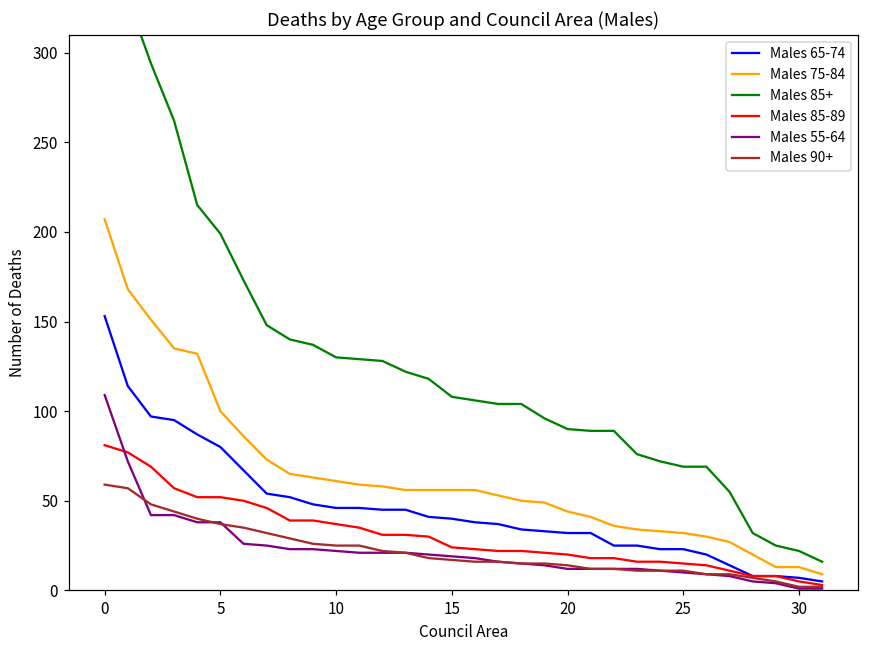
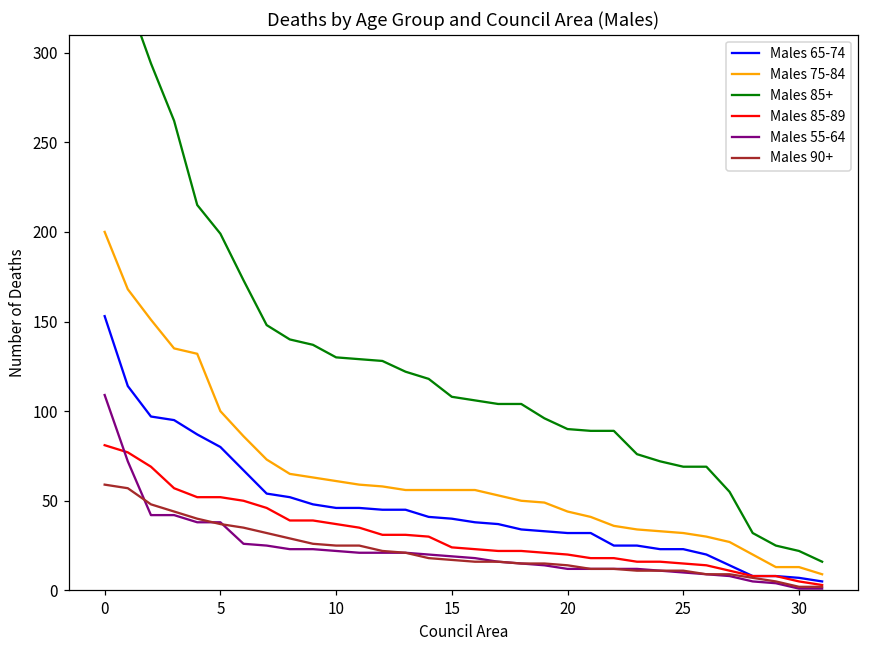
  {
    "Males 65-74": {
      "0": 153,
      "5": 80,
      "10": 46,
      "15": 40,
      "20": 32,
      "25": 23,
      "30": 7
    },
    "Males 75-84": {
-     "0": 207,
+     "0": 200,
      "5": 100,
      "10": 61,
      "15": 56,
      "20": 44,
      "25": 32,
      "30": 13
    },
    "Males 85+": {
      "5": 199,
      "10": 130,
      "15": 108,
      "20": 90,
      "25": 69,
      "30": 22
    },
    "Males 85-89": {
      "0": 81,
      "5": 52,
      "10": 37,
      "15": 24,
      "20": 20,
      "25": 15,
      "30": 5
    },
    "Males 55-64": {
      "0": 109,
      "10": 22,
      "15": 19,
      "20": 12
    },
    "Males 90+": {
      "0": 59,
      "10": 25,
      "15": 17,
      "20": 14
    }
  }
